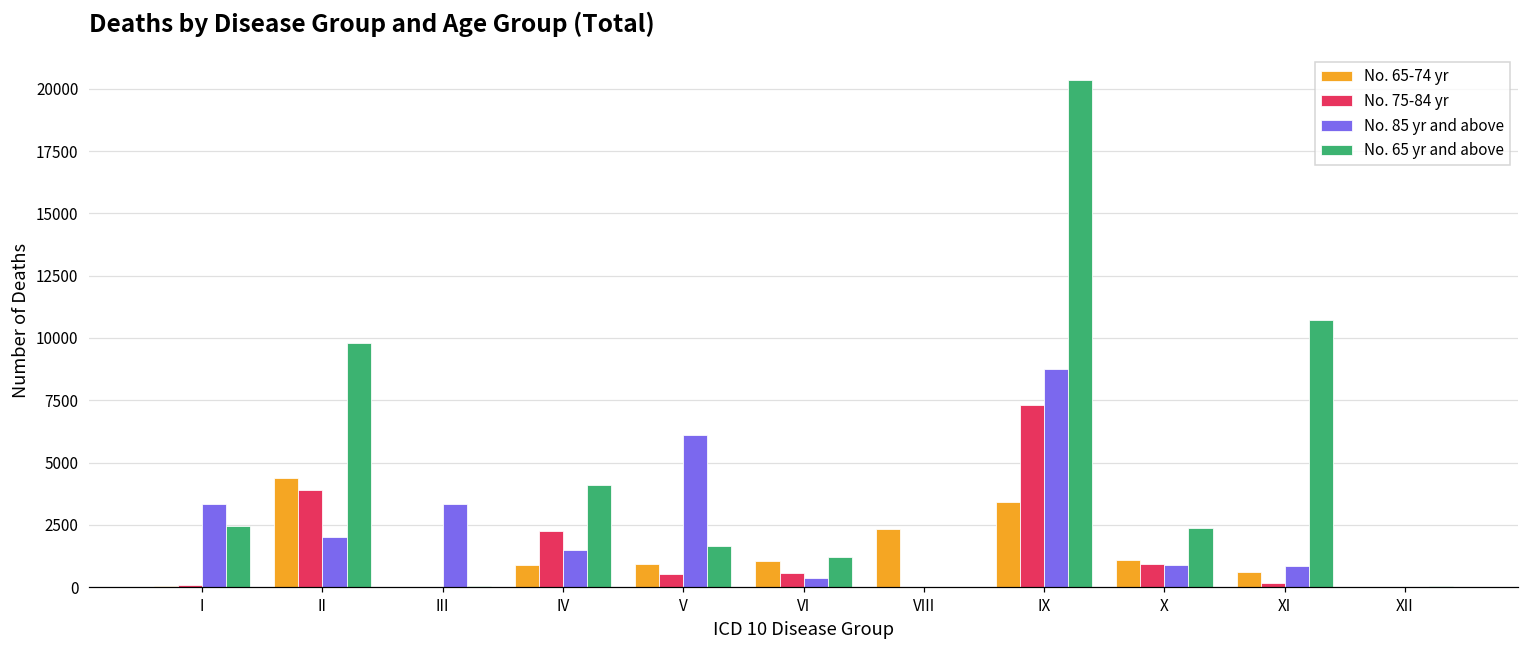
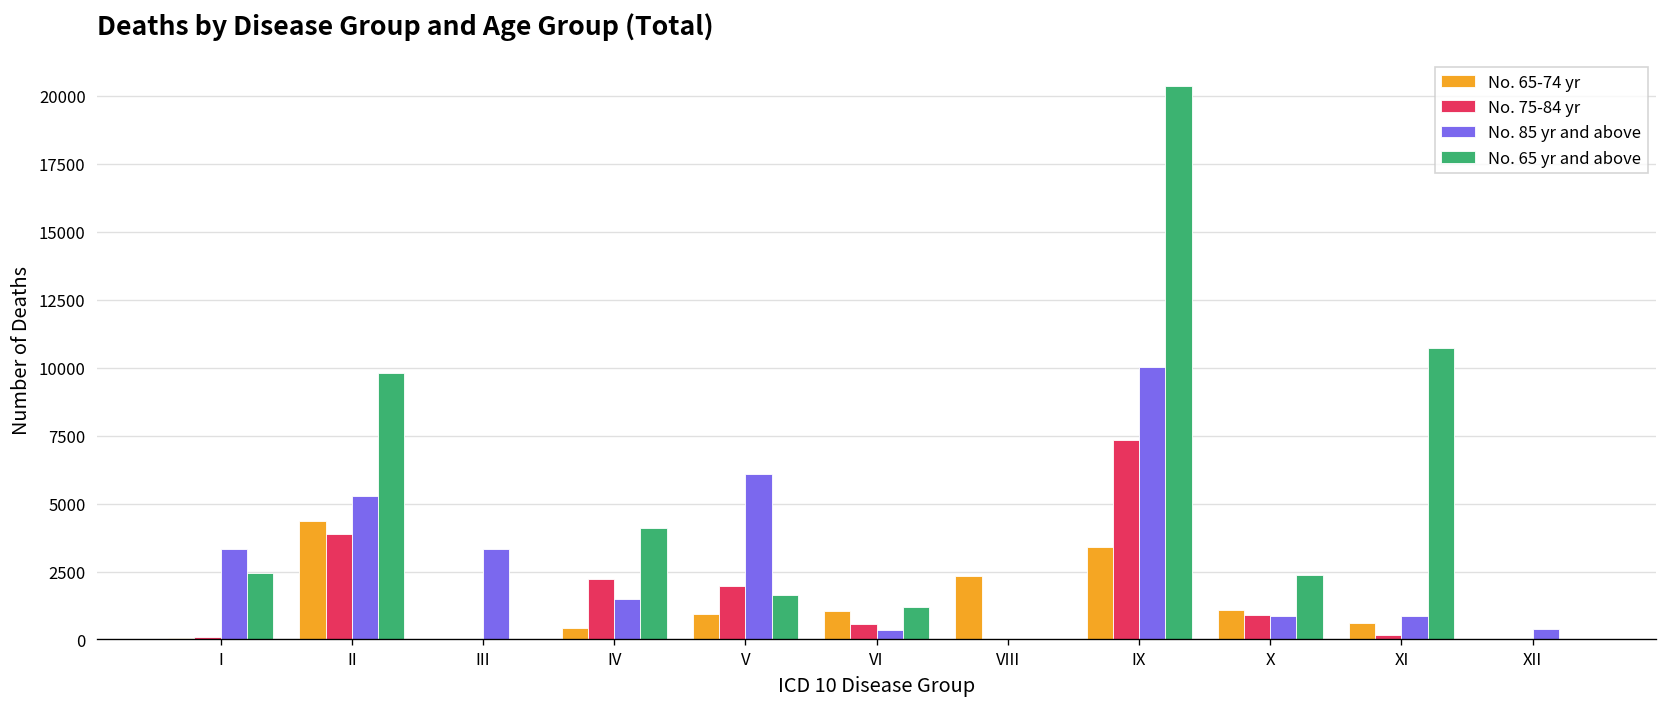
  {
    "No. 65-74 yr": {
      "II": 4400,
-     "IV": 900,
+     "IV": 400,
      "V": 900,
      "VI": 1100,
      "VIII": 2300,
      "IX": 3400,
      "X": 1100,
      "XI": 600
    },
    "No. 75-84 yr": {
      "II": 3900,
      "IV": 2200,
-     "V": 500,
+     "V": 2000,
      "VI": 600,
      "VIII": 0,
      "IX": 7300,
      "X": 900,
      "XI": 200
    },
    "No. 85 yr and above": {
      "I": 3300,
-     "II": 2000,
+     "II": 5300,
      "III": 3300,
      "IV": 1500,
      "V": 6100,
      "VI": 300,
      "VIII": 0,
-     "IX": 8800,
+     "IX": 10000,
      "X": 900,
      "XI": 900,
-     "XII": 0
+     "XII": 400
    },
    "No. 65 yr and above": {
      "I": 2400,
      "II": 9800,
      "IV": 4100,
      "V": 1600,
      "VI": 1200,
      "IX": 20400,
      "X": 2400,
      "XI": 10700
    }
  }
